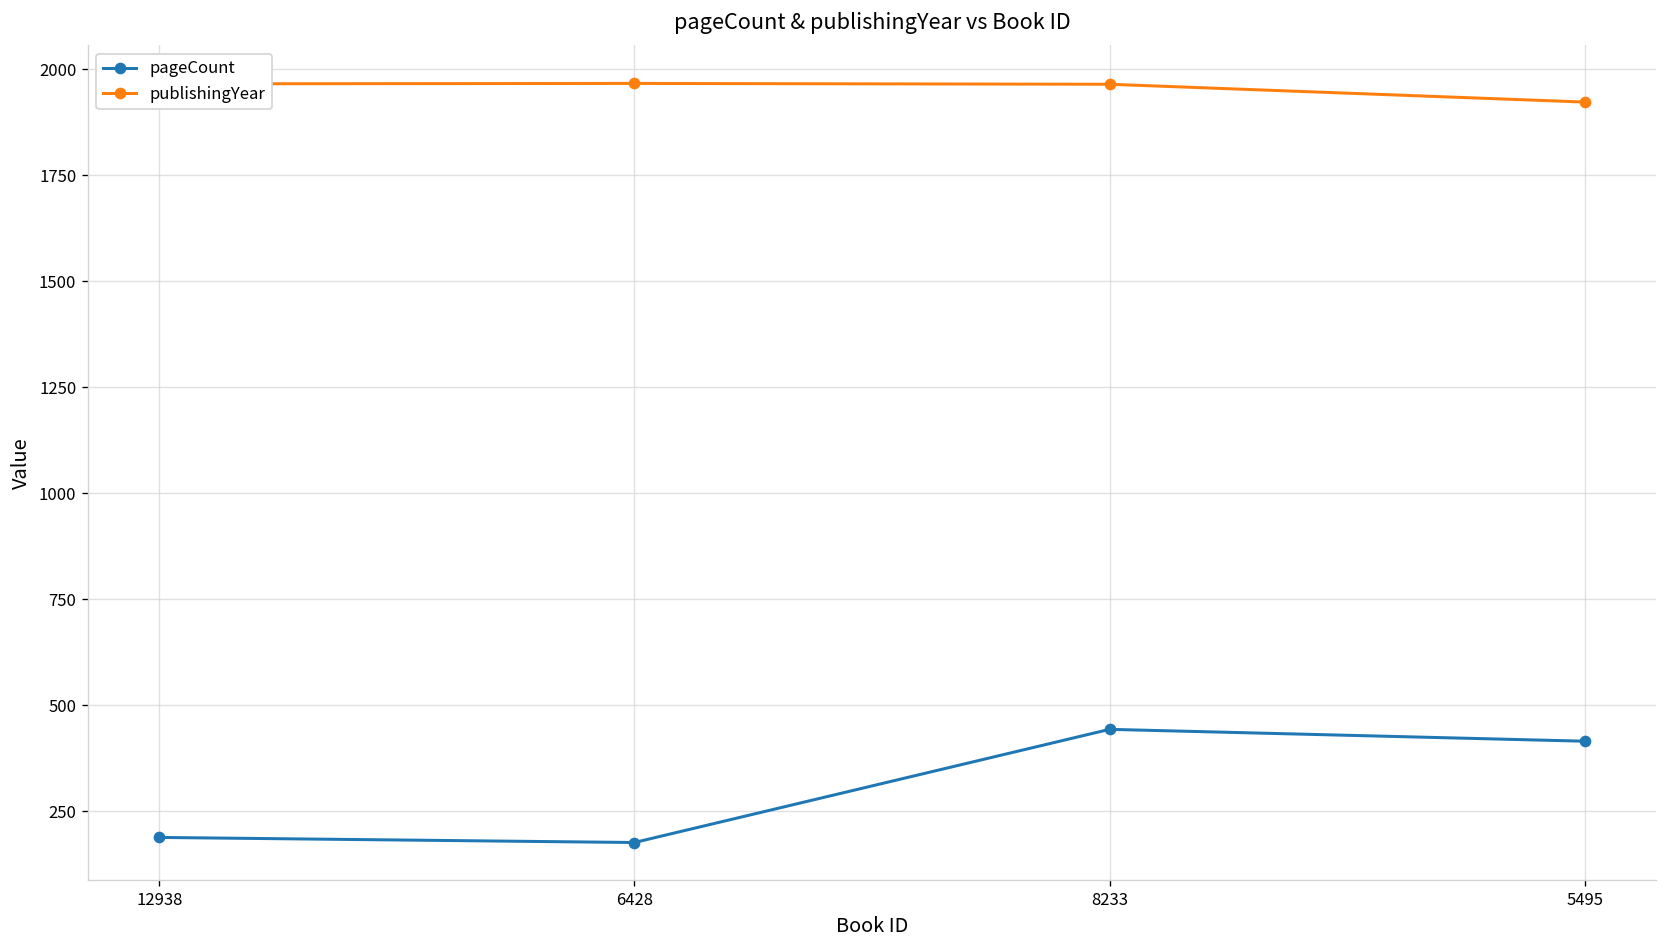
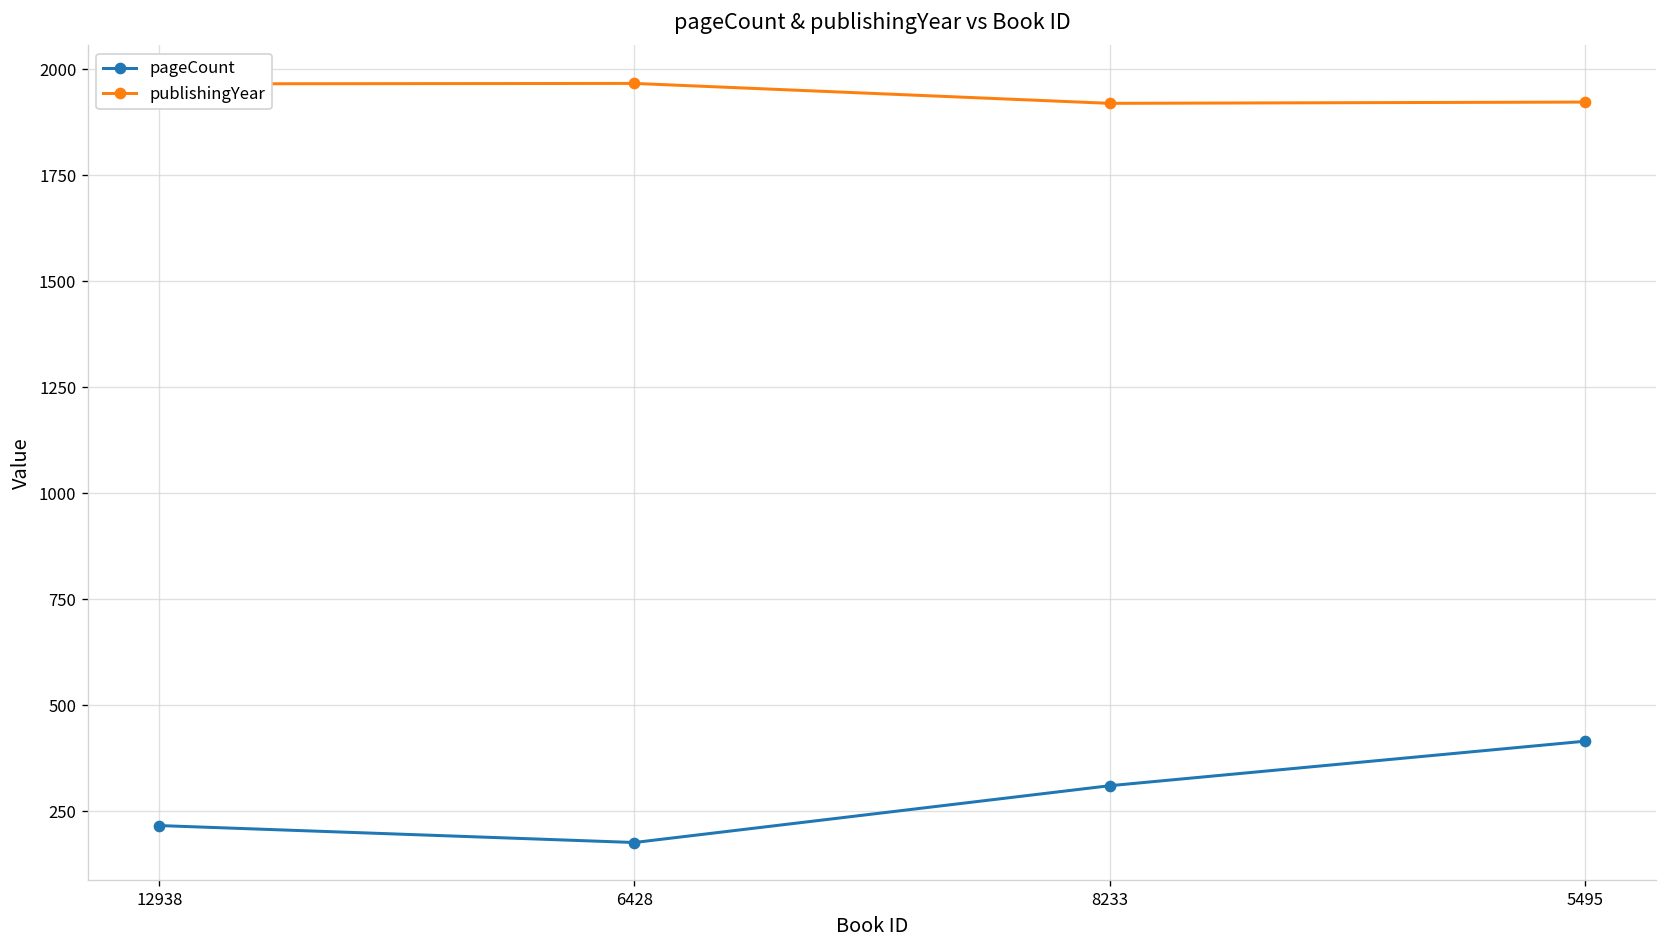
  {
    "pageCount": {
-     "12938": 190,
+     "12938": 220,
      "6428": 180,
-     "8233": 440,
+     "8233": 310,
      "5495": 420
    },
    "publishingYear": {
      "6428": 1970,
-     "8233": 1970,
+     "8233": 1920,
      "5495": 1920
    }
  }
